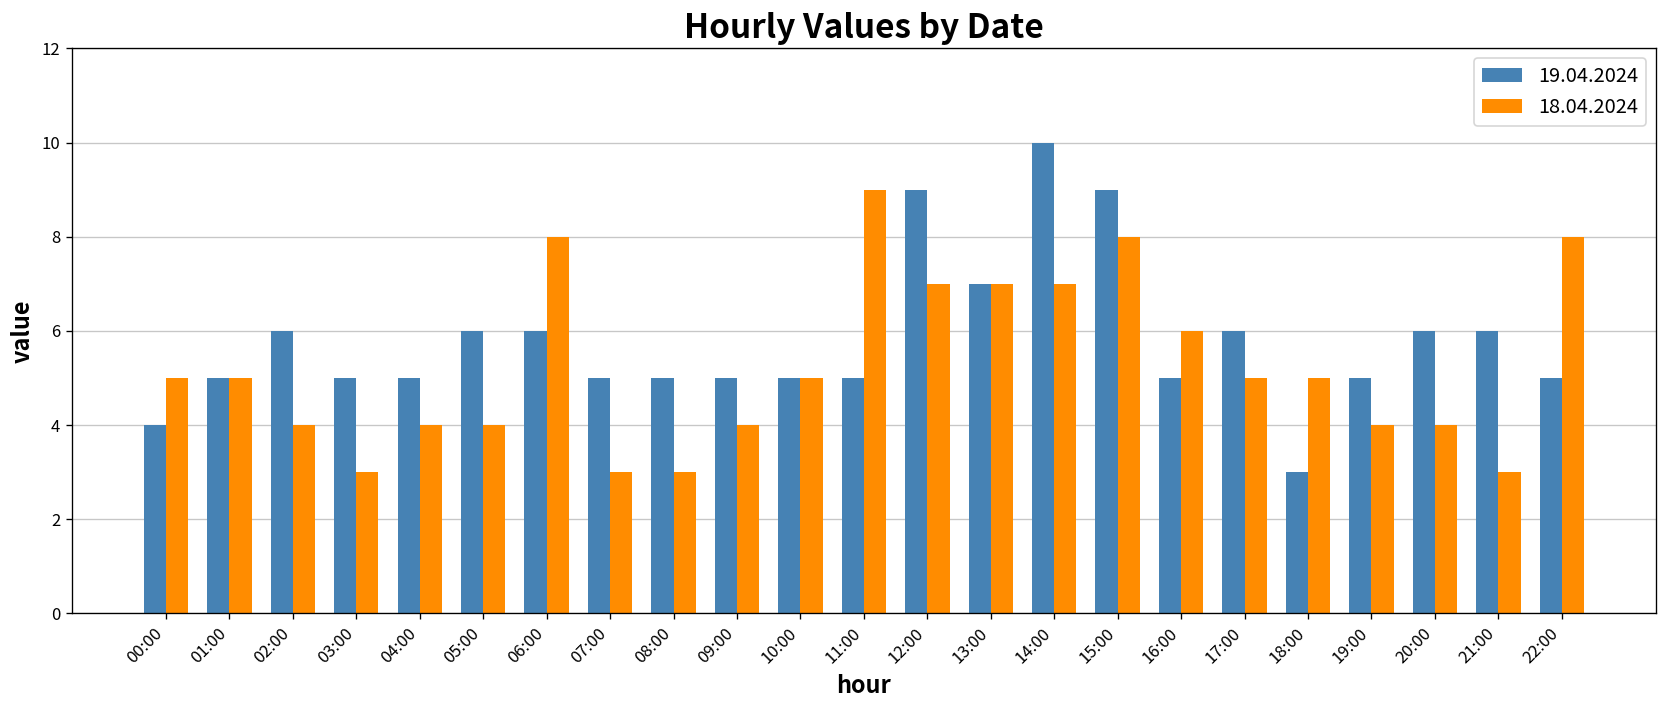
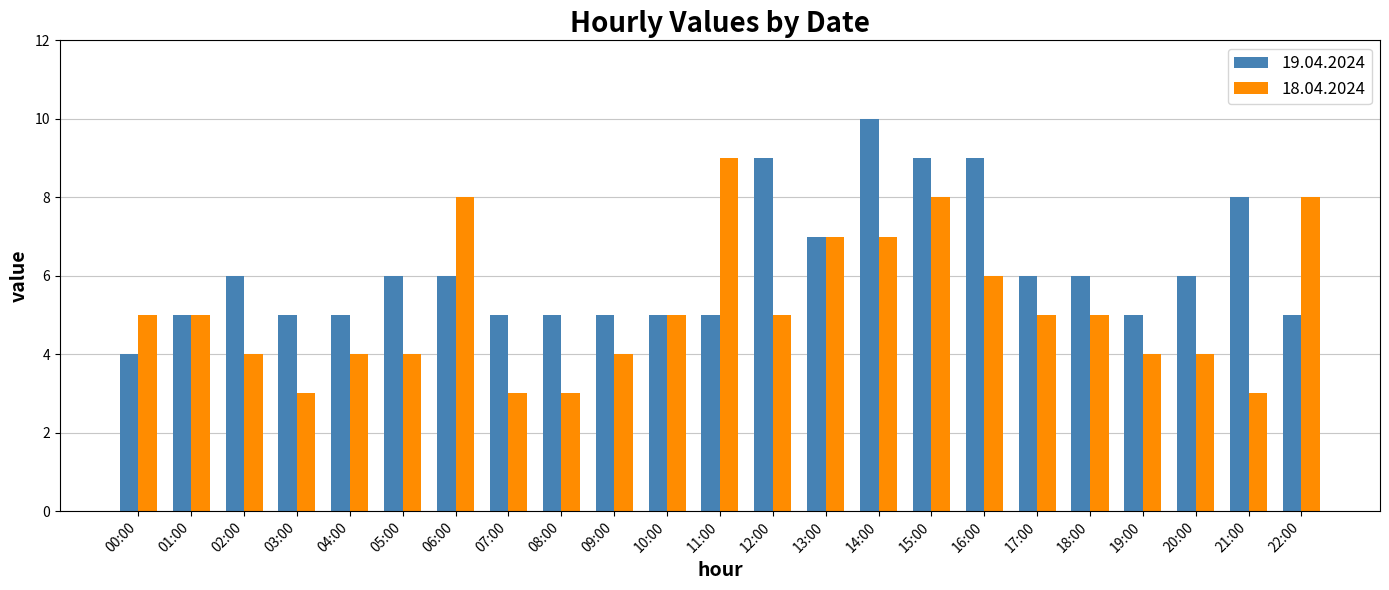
  {
    "19.04.2024": {
      "00:00": 4,
      "01:00": 5,
      "02:00": 6,
      "03:00": 5,
      "04:00": 5,
      "05:00": 6,
      "06:00": 6,
      "07:00": 5,
      "08:00": 5,
      "09:00": 5,
      "10:00": 5,
      "11:00": 5,
      "12:00": 9,
      "13:00": 7,
      "14:00": 10,
      "15:00": 9,
-     "16:00": 5,
+     "16:00": 9,
      "17:00": 6,
-     "18:00": 3,
+     "18:00": 6,
      "19:00": 5,
      "20:00": 6,
-     "21:00": 6,
+     "21:00": 8,
      "22:00": 5
    },
    "18.04.2024": {
      "00:00": 5,
      "01:00": 5,
      "02:00": 4,
      "03:00": 3,
      "04:00": 4,
      "05:00": 4,
      "06:00": 8,
      "07:00": 3,
      "08:00": 3,
      "09:00": 4,
      "10:00": 5,
      "11:00": 9,
-     "12:00": 7,
+     "12:00": 5,
      "13:00": 7,
      "14:00": 7,
      "15:00": 8,
      "16:00": 6,
      "17:00": 5,
      "18:00": 5,
      "19:00": 4,
      "20:00": 4,
      "21:00": 3,
      "22:00": 8
    }
  }
